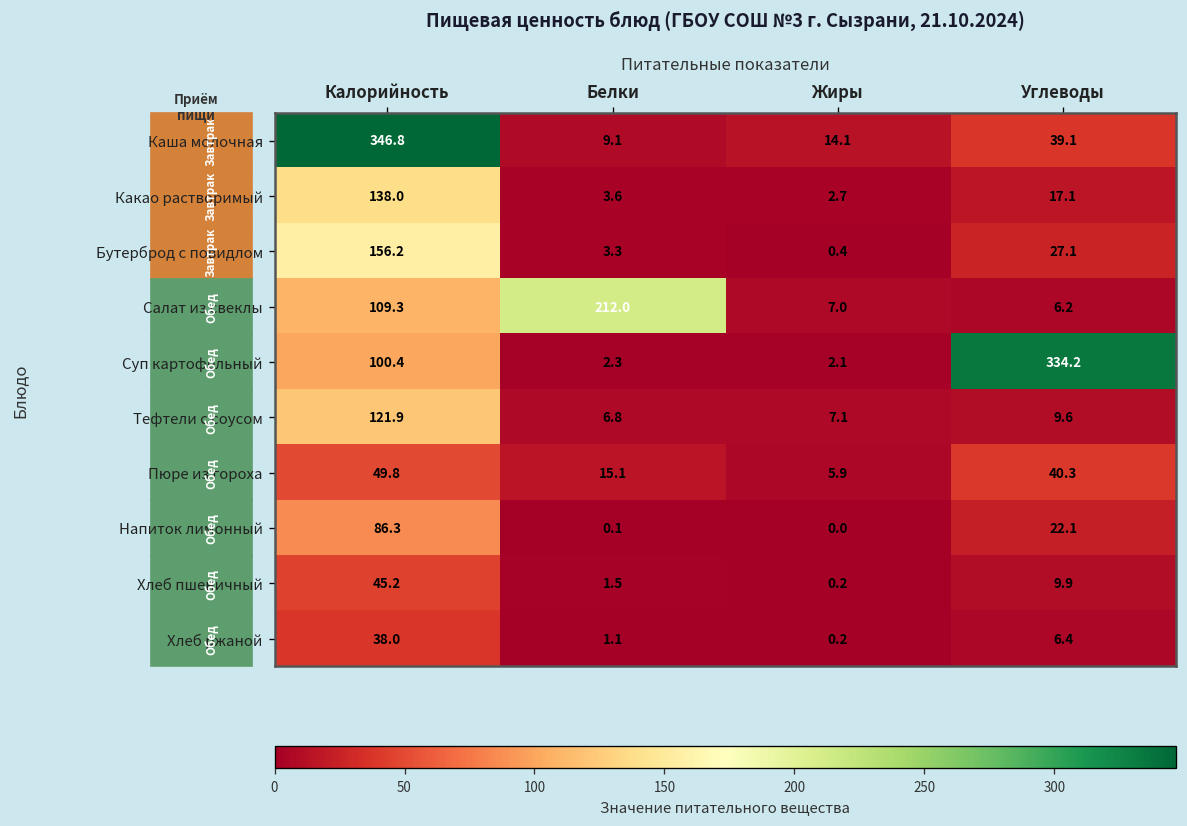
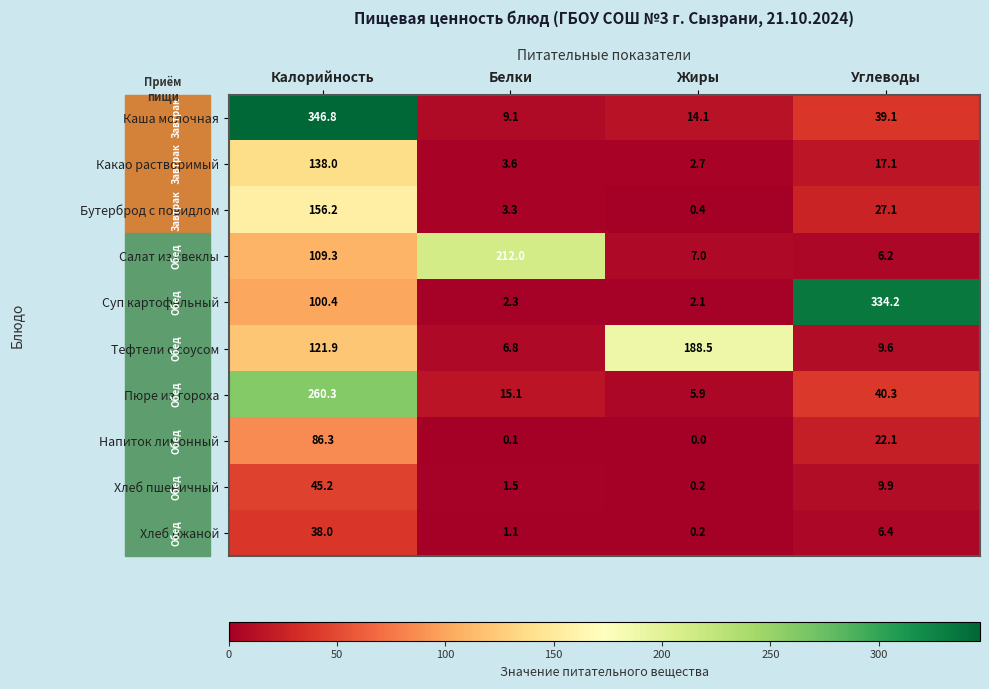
  {
    "Каша молочная": {
      "Калорийность": 346.8,
      "Белки": 9.1,
      "Жиры": 14.1,
      "Углеводы": 39.1
    },
    "Какао растворимый": {
      "Калорийность": 138.0,
      "Белки": 3.6,
      "Жиры": 2.7,
      "Углеводы": 17.1
    },
    "Бутерброд с повидлом": {
      "Калорийность": 156.2,
      "Белки": 3.3,
      "Жиры": 0.4,
      "Углеводы": 27.1
    },
    "Салат из свеклы": {
      "Калорийность": 109.3,
      "Белки": 212.0,
      "Жиры": 7.0,
      "Углеводы": 6.2
    },
    "Суп картофельный": {
      "Калорийность": 100.4,
      "Белки": 2.3,
      "Жиры": 2.1,
      "Углеводы": 334.2
    },
    "Тефтели с соусом": {
      "Калорийность": 121.9,
      "Белки": 6.8,
-     "Жиры": 7.1,
+     "Жиры": 188.5,
      "Углеводы": 9.6
    },
    "Пюре из гороха": {
-     "Калорийность": 49.8,
+     "Калорийность": 260.3,
      "Белки": 15.1,
      "Жиры": 5.9,
      "Углеводы": 40.3
    },
    "Напиток лимонный": {
      "Калорийность": 86.3,
      "Белки": 0.1,
      "Жиры": 0.0,
      "Углеводы": 22.1
    },
    "Хлеб пшеничный": {
      "Калорийность": 45.2,
      "Белки": 1.5,
      "Жиры": 0.2,
      "Углеводы": 9.9
    },
    "Хлеб ржаной": {
      "Калорийность": 38.0,
      "Белки": 1.1,
      "Жиры": 0.2,
      "Углеводы": 6.4
    }
  }
